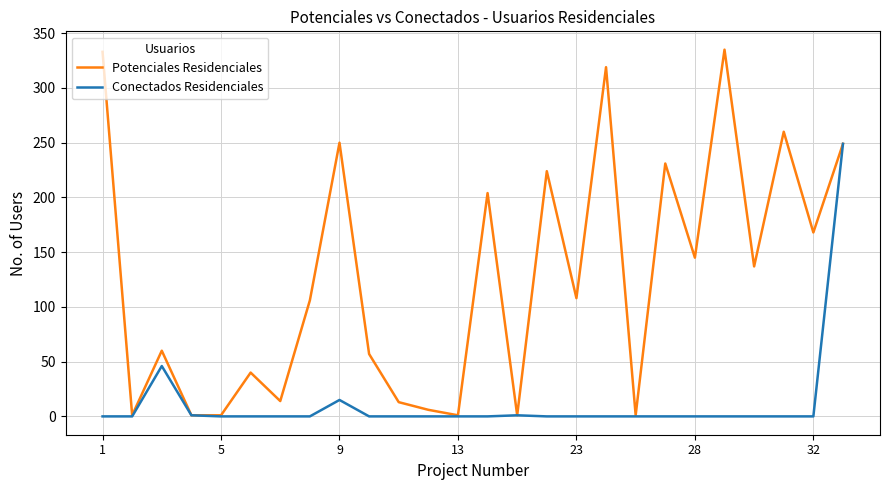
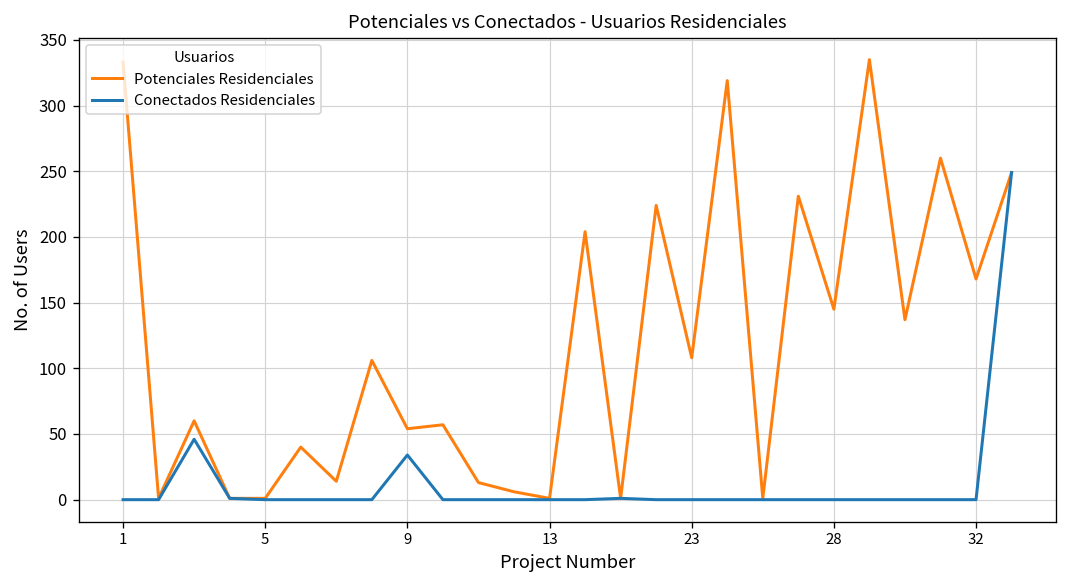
  {
    "Potenciales Residenciales": {
-     "9": 250,
+     "9": 54,
      "23": 108,
      "28": 145,
      "32": 168
    },
    "Conectados Residenciales": {
      "1": 0,
-     "9": 15,
+     "9": 34,
      "23": 0,
      "28": 0,
      "32": 0
    }
  }
